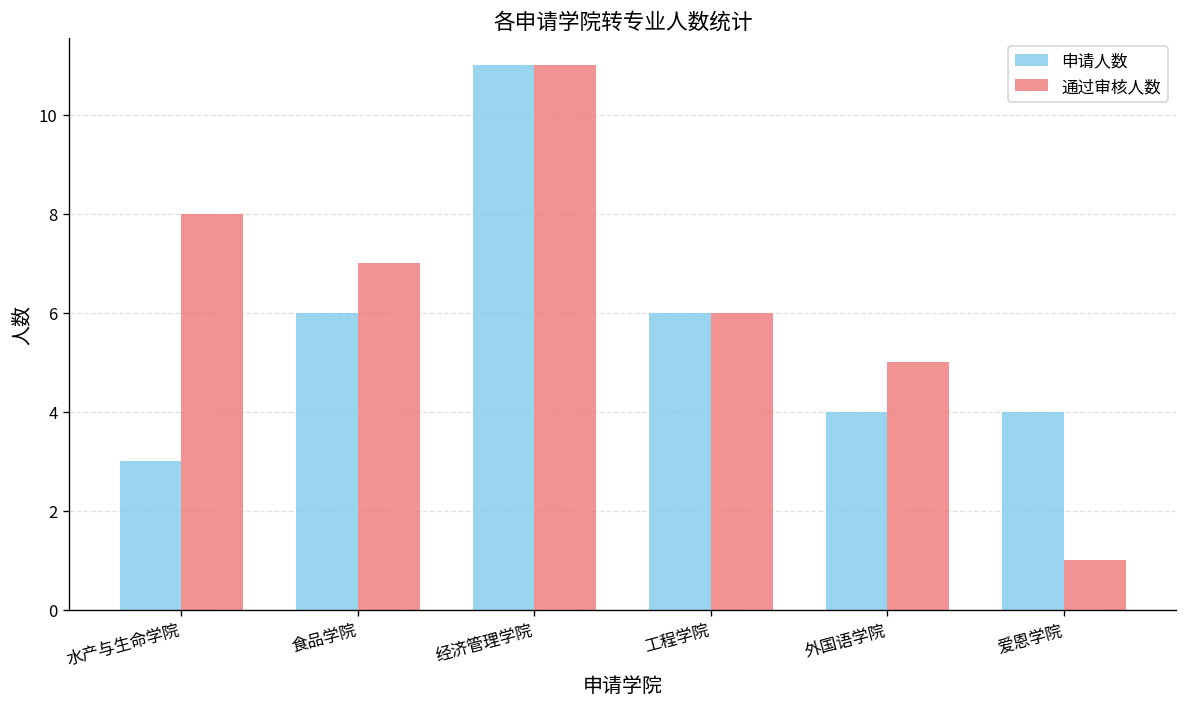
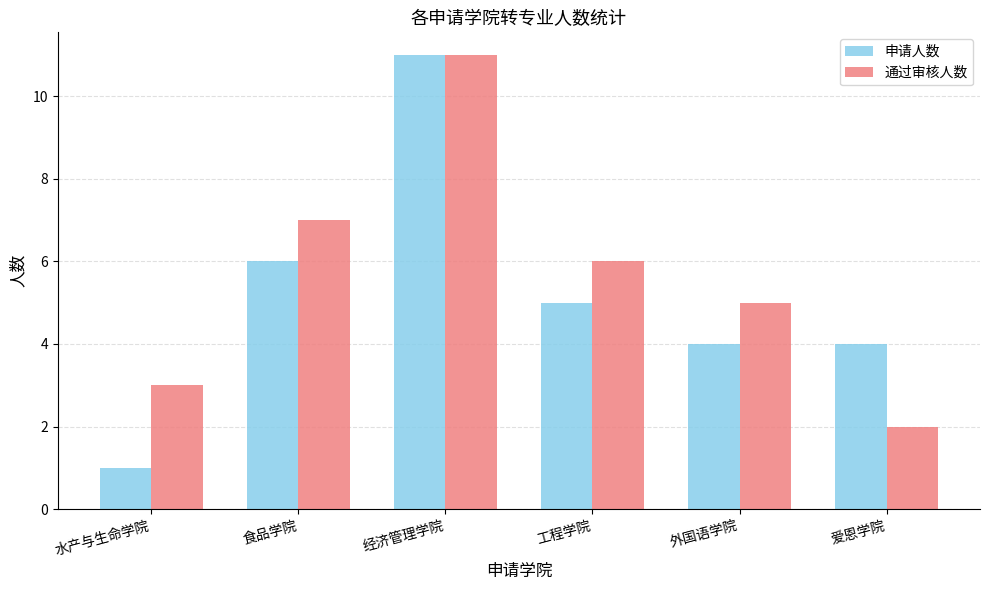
  {
    "申请人数": {
-     "水产与生命学院": 3,
+     "水产与生命学院": 1,
      "食品学院": 6,
      "经济管理学院": 11,
-     "工程学院": 6,
+     "工程学院": 5,
      "外国语学院": 4,
      "爱恩学院": 4
    },
    "通过审核人数": {
-     "水产与生命学院": 8,
+     "水产与生命学院": 3,
      "食品学院": 7,
      "经济管理学院": 11,
      "工程学院": 6,
      "外国语学院": 5,
-     "爱恩学院": 1
+     "爱恩学院": 2
    }
  }
